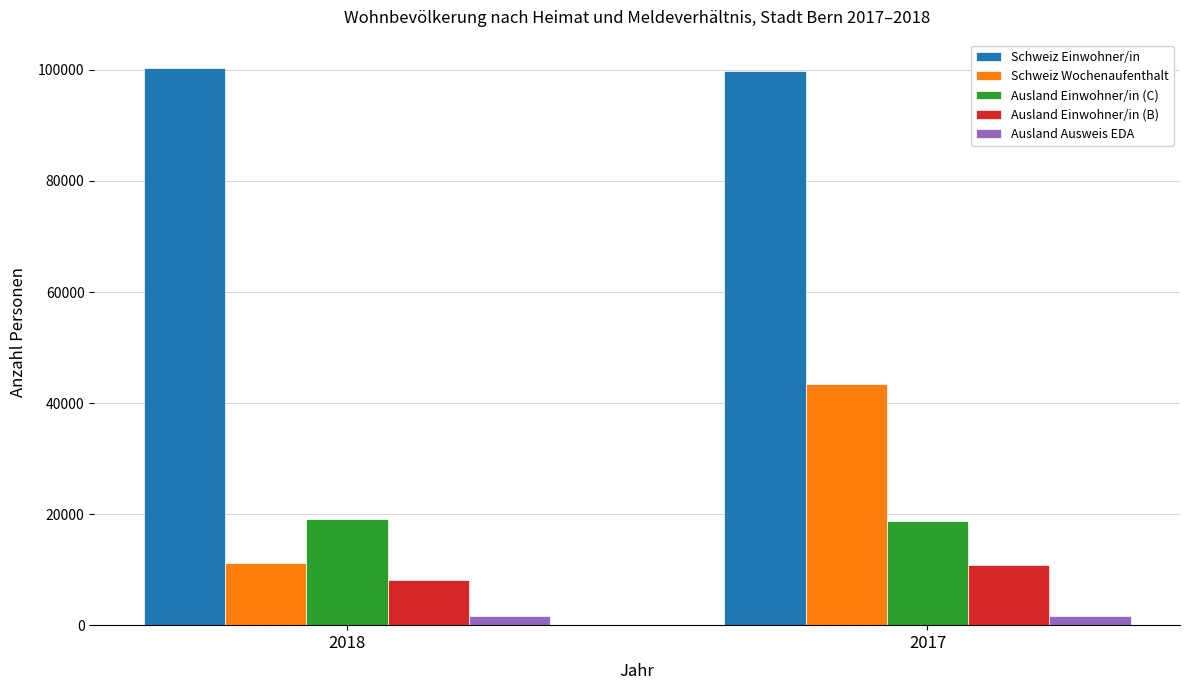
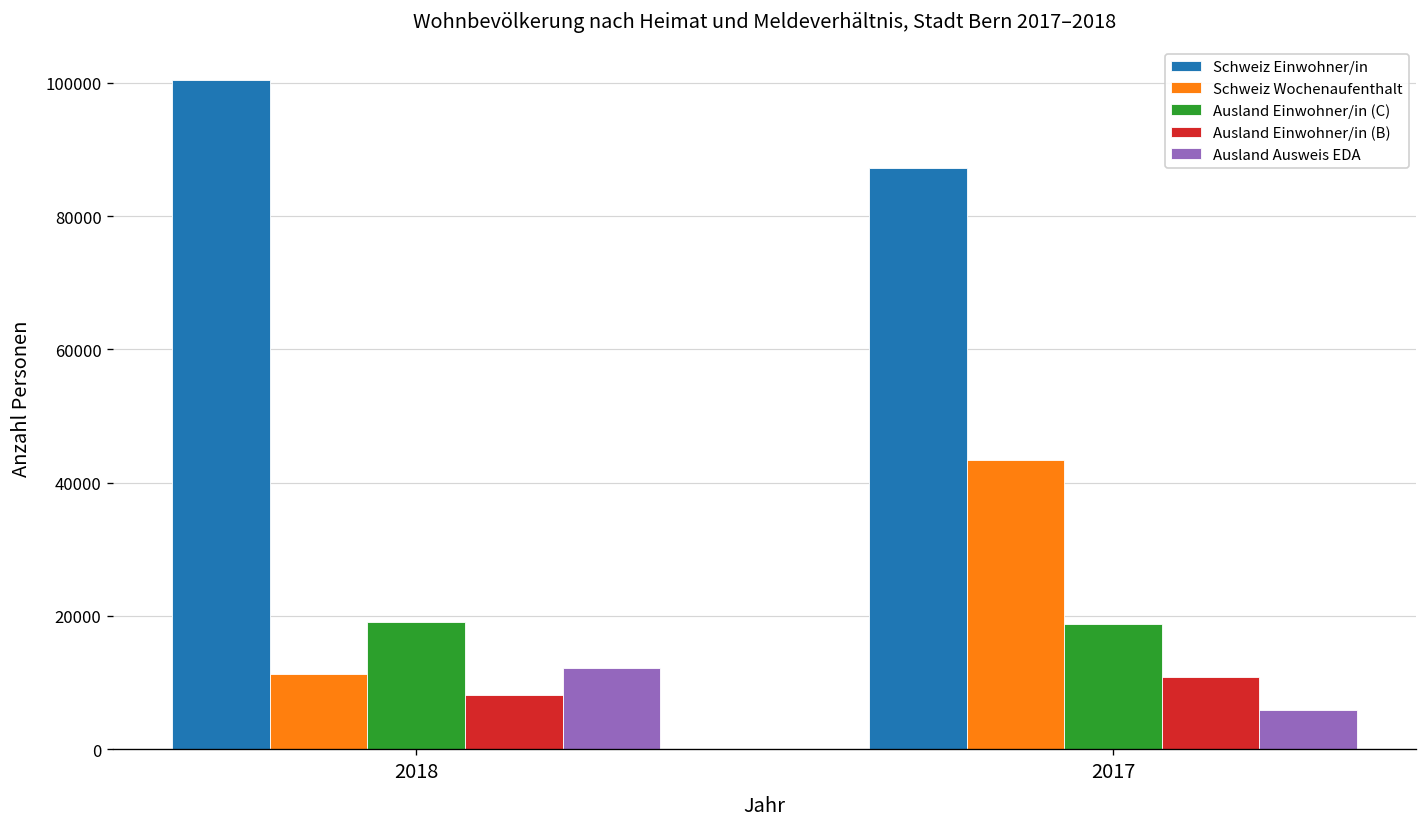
  {
    "Schweiz Einwohner/in": {
      "2018": 100000,
-     "2017": 100000
+     "2017": 87000
    },
    "Schweiz Wochenaufenthalt": {
      "2018": 11000,
      "2017": 43000
    },
    "Ausland Einwohner/in (C)": {
      "2018": 19000,
      "2017": 19000
    },
    "Ausland Einwohner/in (B)": {
      "2018": 8000,
      "2017": 11000
    },
    "Ausland Ausweis EDA": {
-     "2018": 2000,
-     "2017": 2000
+     "2018": 12000,
+     "2017": 6000
    }
  }
